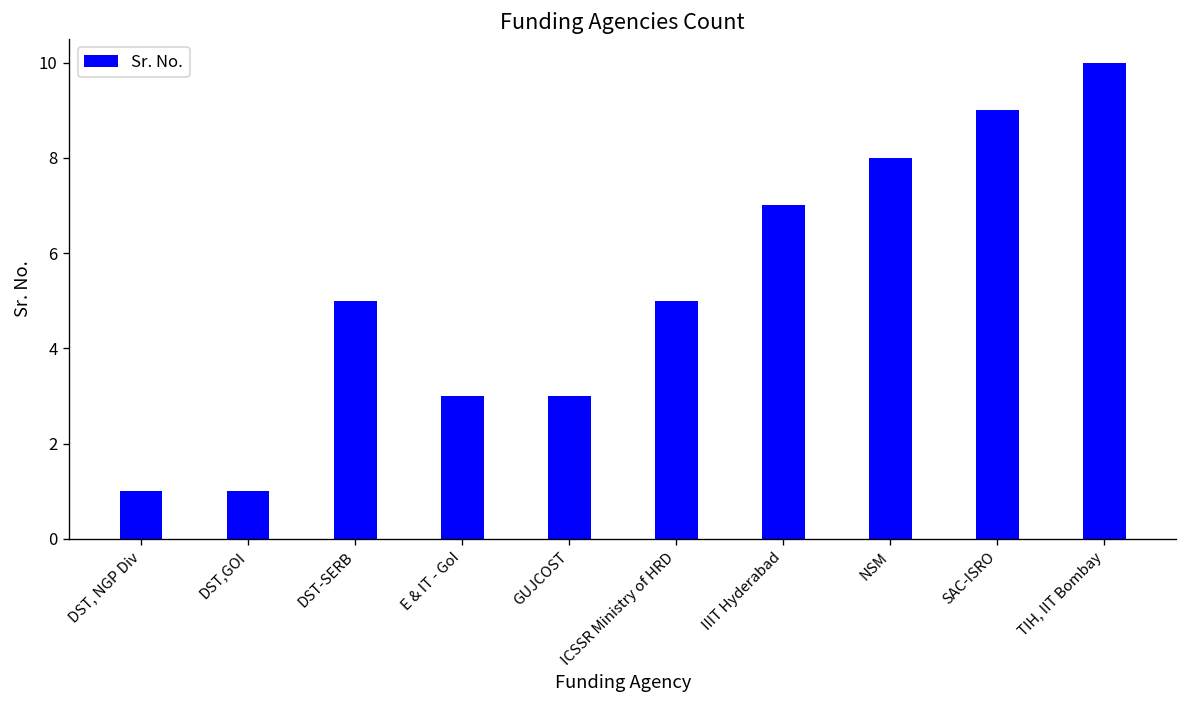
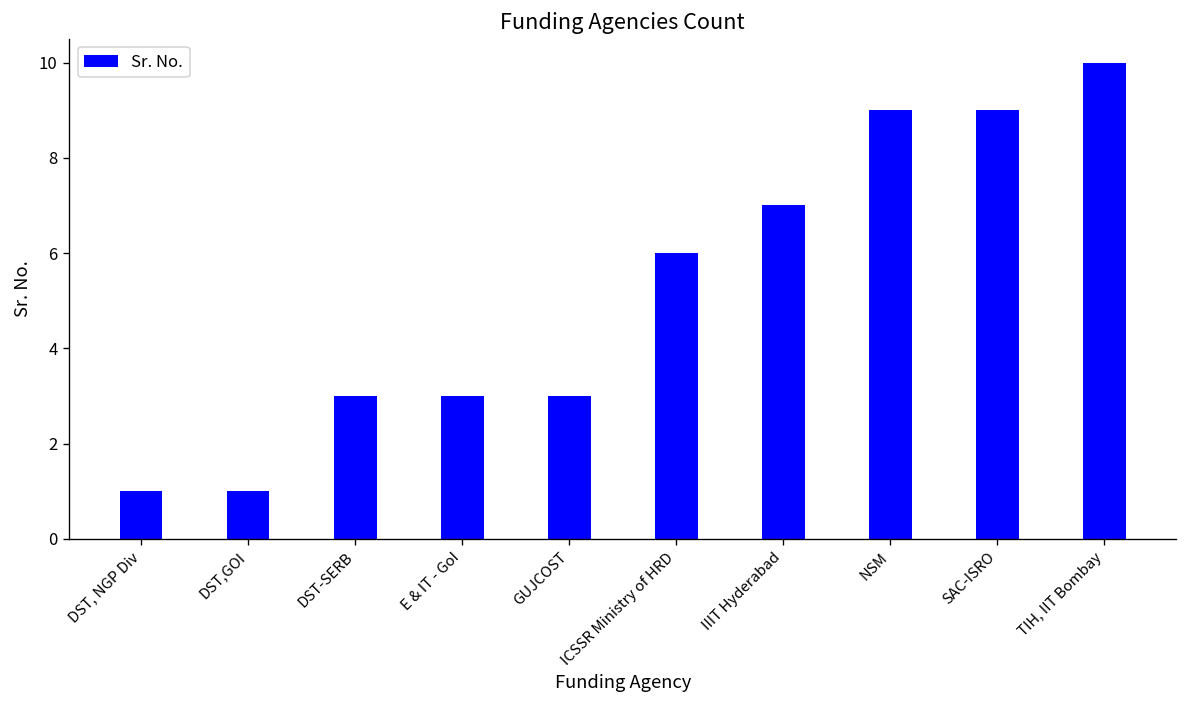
  {
    "DST, NGP Div": 1,
    "DST,GOI": 1,
-   "DST-SERB": 5,
+   "DST-SERB": 3,
    "E & IT - GoI": 3,
    "GUJCOST": 3,
-   "ICSSR Ministry of HRD": 5,
+   "ICSSR Ministry of HRD": 6,
    "IIIT Hyderabad": 7,
-   "NSM": 8,
+   "NSM": 9,
    "SAC-ISRO": 9,
    "TIH, IIT Bombay": 10
  }
